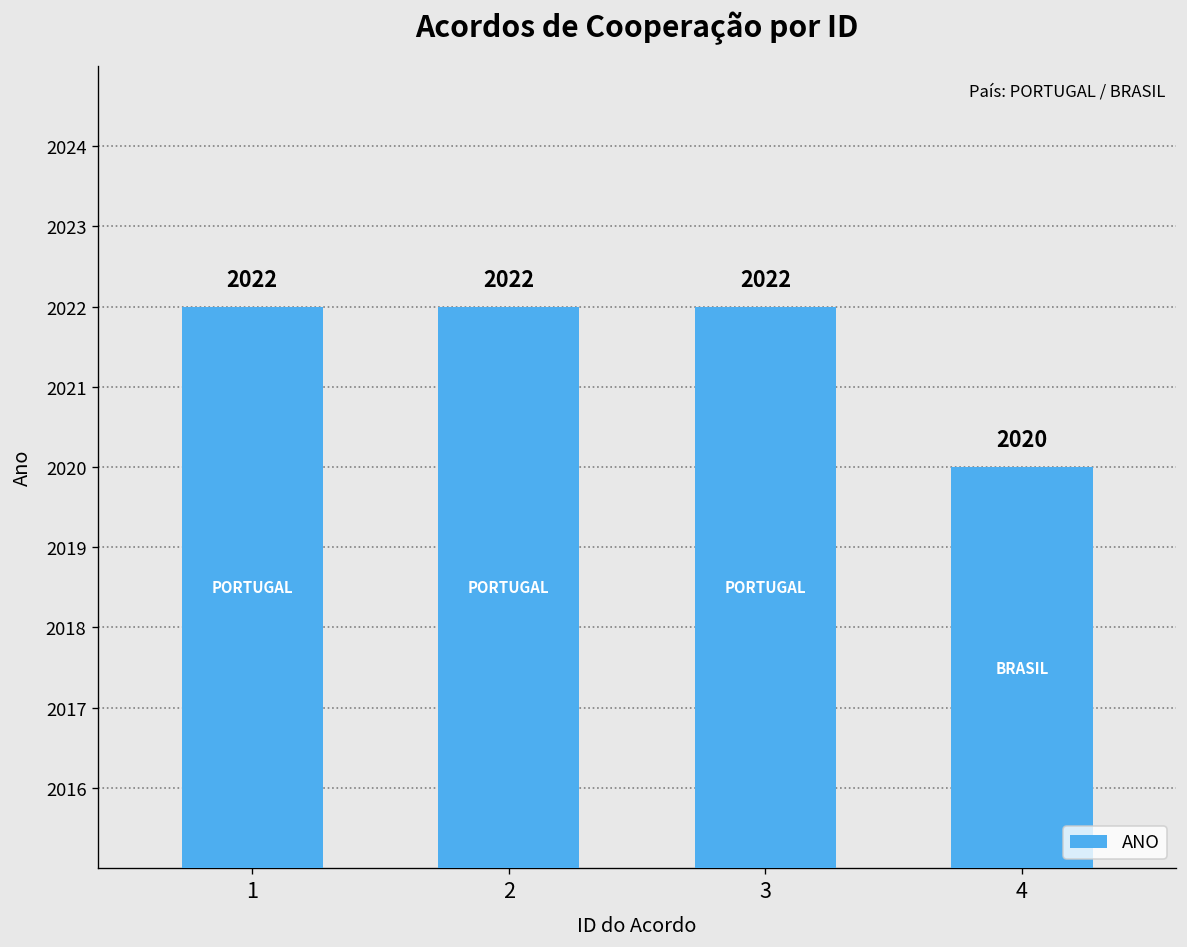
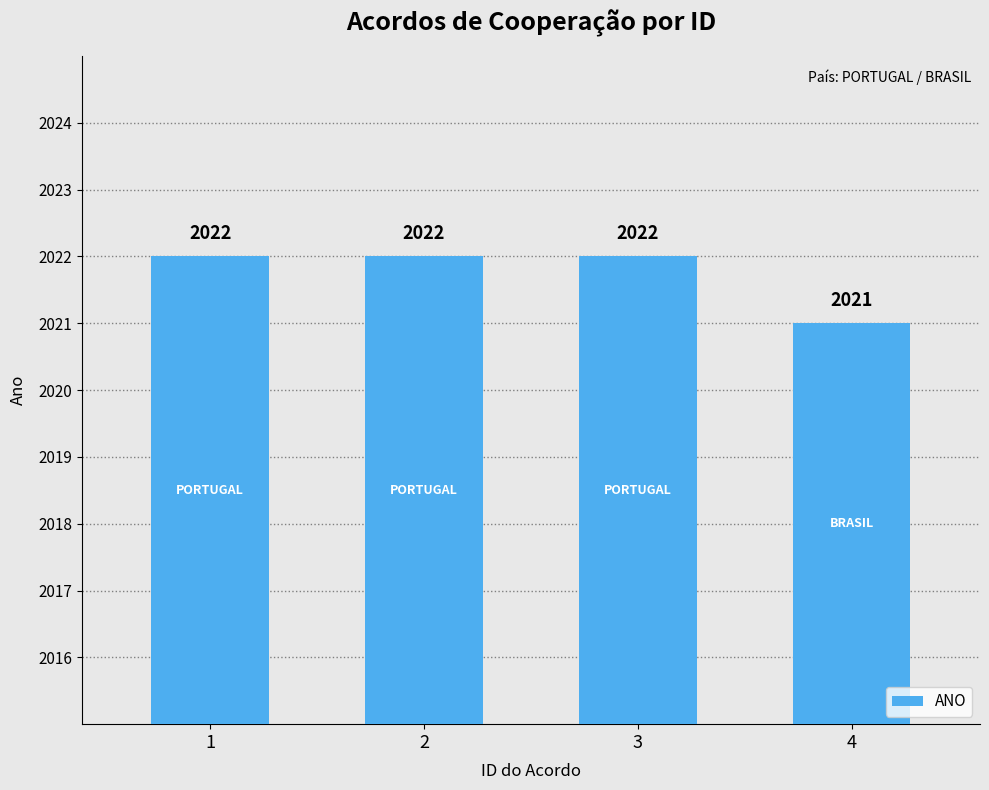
  {
    "1": 2022,
    "2": 2022,
    "3": 2022,
-   "4": 2020
+   "4": 2021
  }
